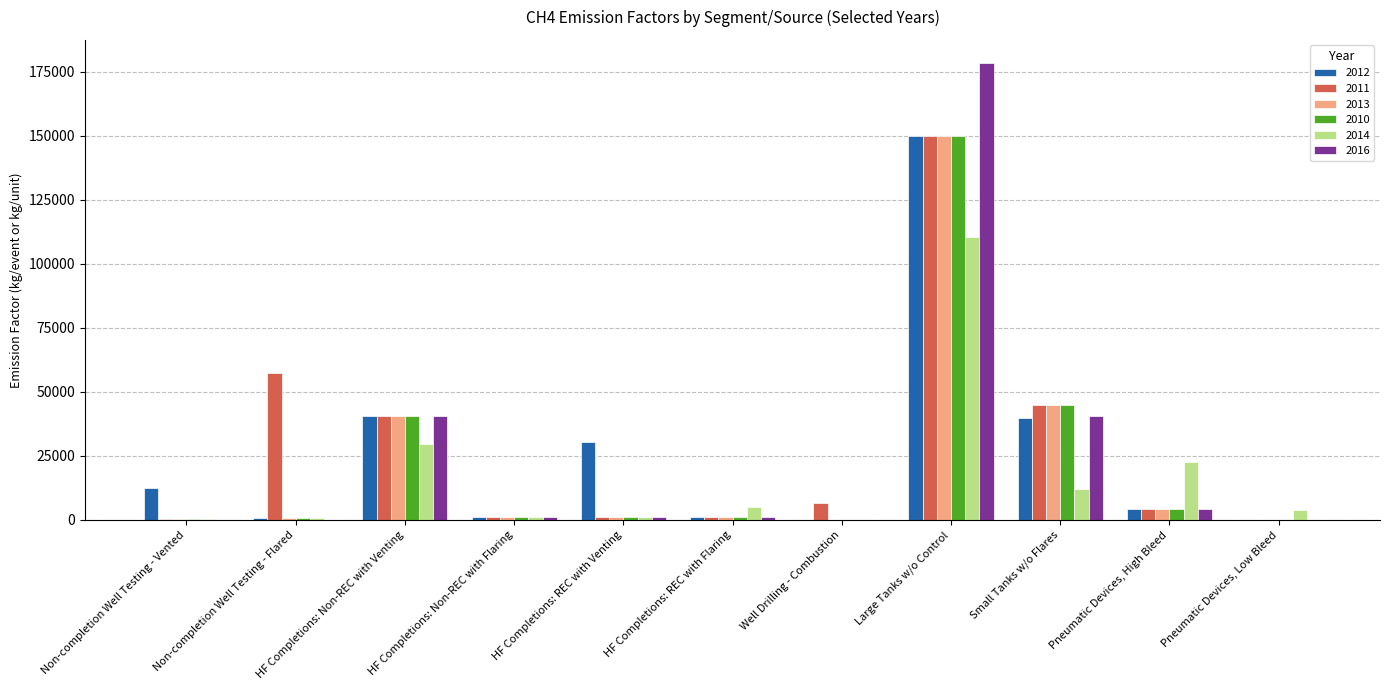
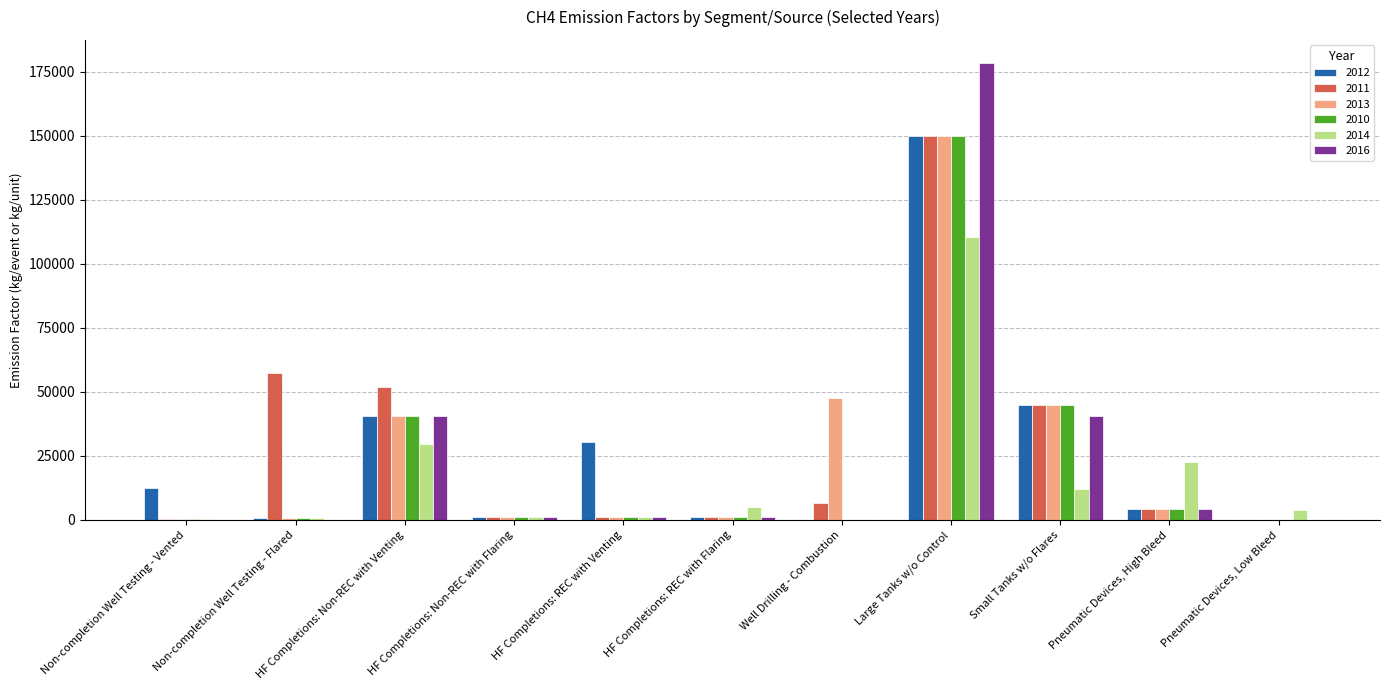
  {
    "2012": {
      "Non-completion Well Testing - Vented": 13000,
      "HF Completions: Non-REC with Venting": 40000,
      "HF Completions: Non-REC with Flaring": 1000,
      "HF Completions: REC with Venting": 30000,
      "HF Completions: REC with Flaring": 1000,
      "Large Tanks w/o Control": 150000,
-     "Small Tanks w/o Flares": 40000,
+     "Small Tanks w/o Flares": 45000,
      "Pneumatic Devices, High Bleed": 4000
    },
    "2011": {
      "Non-completion Well Testing - Flared": 57000,
-     "HF Completions: Non-REC with Venting": 40000,
+     "HF Completions: Non-REC with Venting": 52000,
      "HF Completions: Non-REC with Flaring": 1000,
      "HF Completions: REC with Venting": 1000,
      "HF Completions: REC with Flaring": 1000,
      "Well Drilling - Combustion": 6000,
      "Large Tanks w/o Control": 150000,
      "Small Tanks w/o Flares": 45000,
      "Pneumatic Devices, High Bleed": 4000
    },
    "2013": {
      "HF Completions: Non-REC with Venting": 40000,
      "HF Completions: Non-REC with Flaring": 1000,
      "HF Completions: REC with Venting": 1000,
      "HF Completions: REC with Flaring": 1000,
-     "Well Drilling - Combustion": 0,
+     "Well Drilling - Combustion": 48000,
      "Large Tanks w/o Control": 150000,
      "Small Tanks w/o Flares": 45000,
      "Pneumatic Devices, High Bleed": 4000
    },
    "2010": {
      "HF Completions: Non-REC with Venting": 40000,
      "HF Completions: Non-REC with Flaring": 1000,
      "HF Completions: REC with Venting": 1000,
      "HF Completions: REC with Flaring": 1000,
      "Large Tanks w/o Control": 150000,
      "Small Tanks w/o Flares": 45000,
      "Pneumatic Devices, High Bleed": 4000
    },
    "2014": {
      "HF Completions: Non-REC with Venting": 30000,
      "HF Completions: Non-REC with Flaring": 1000,
      "HF Completions: REC with Venting": 1000,
      "HF Completions: REC with Flaring": 5000,
      "Large Tanks w/o Control": 110000,
      "Small Tanks w/o Flares": 12000,
      "Pneumatic Devices, High Bleed": 23000,
      "Pneumatic Devices, Low Bleed": 4000
    },
    "2016": {
      "HF Completions: Non-REC with Venting": 40000,
      "HF Completions: Non-REC with Flaring": 1000,
      "HF Completions: REC with Venting": 1000,
      "HF Completions: REC with Flaring": 1000,
      "Large Tanks w/o Control": 178000,
      "Small Tanks w/o Flares": 41000,
      "Pneumatic Devices, High Bleed": 4000
    }
  }
